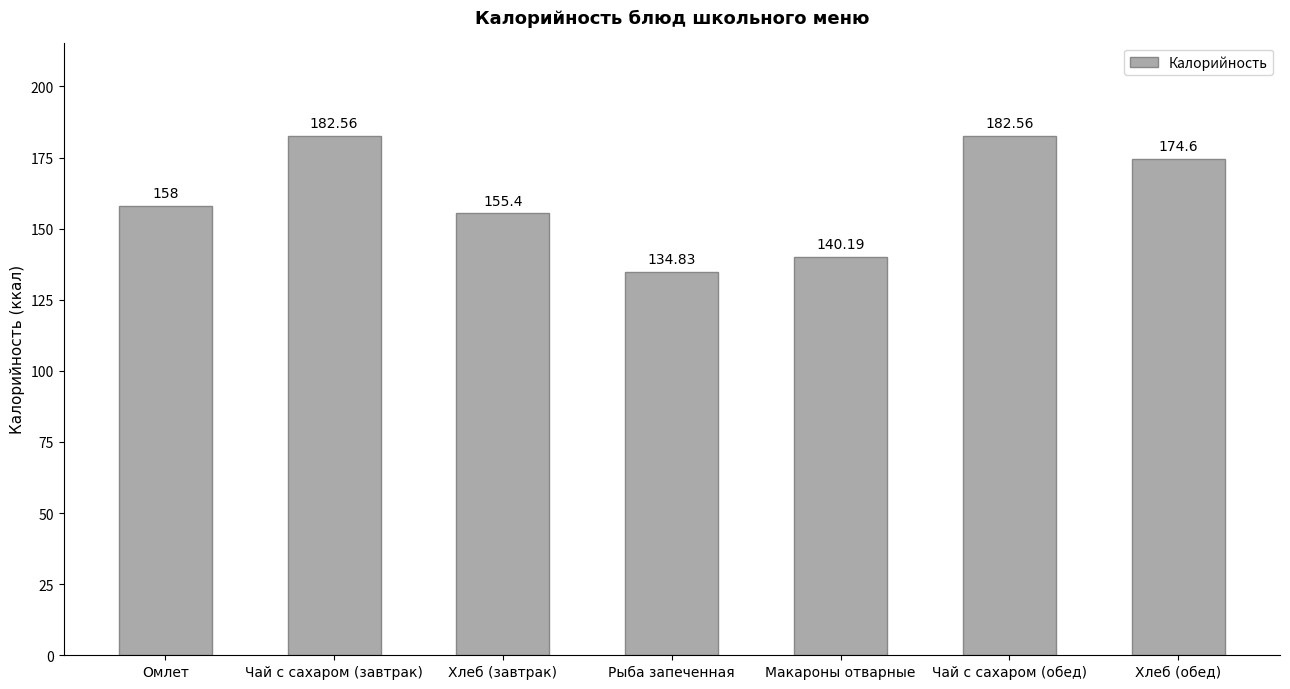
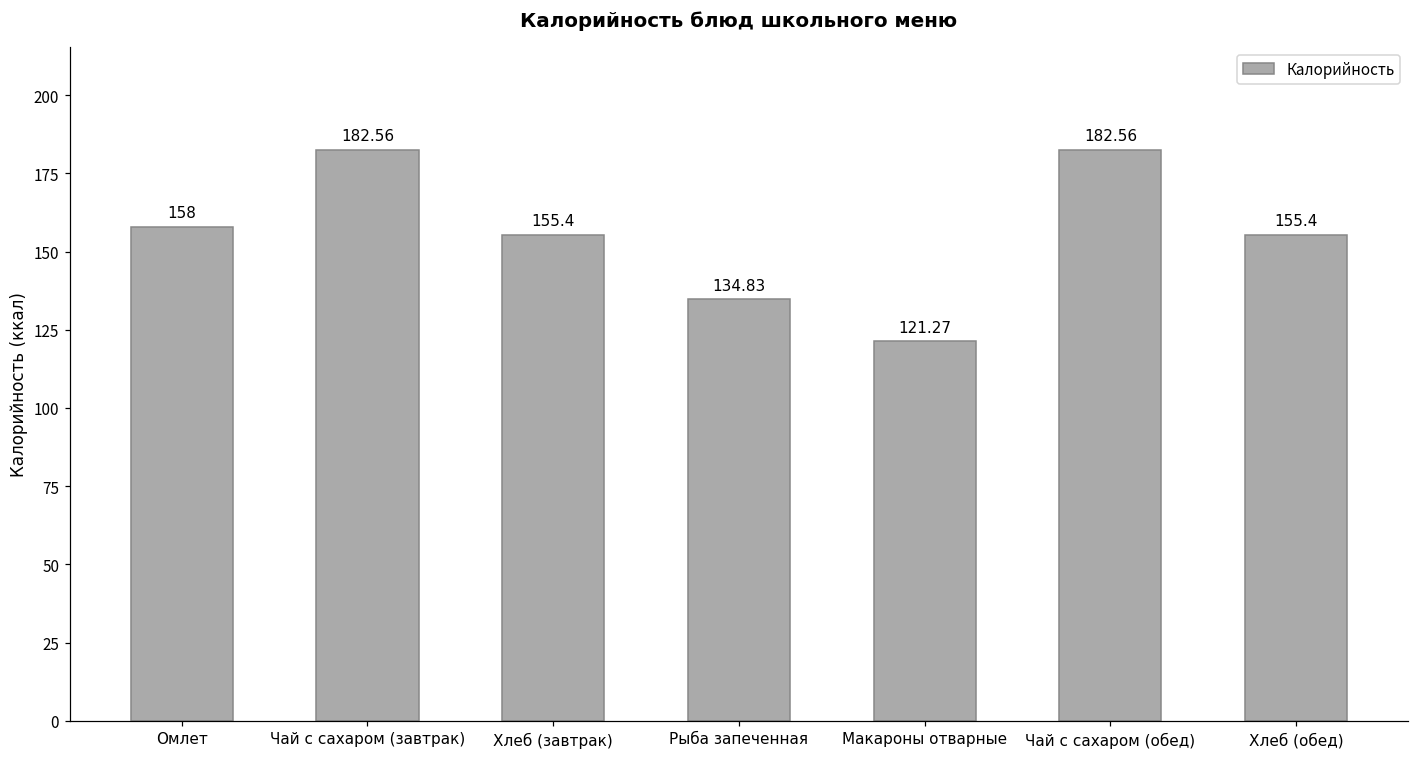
  {
    "Омлет": 158,
    "Чай с сахаром (завтрак)": 182.56,
    "Хлеб (завтрак)": 155.4,
    "Рыба запеченная": 134.83,
-   "Макароны отварные": 140.19,
+   "Макароны отварные": 121.27,
    "Чай с сахаром (обед)": 182.56,
-   "Хлеб (обед)": 174.6
+   "Хлеб (обед)": 155.4
  }
